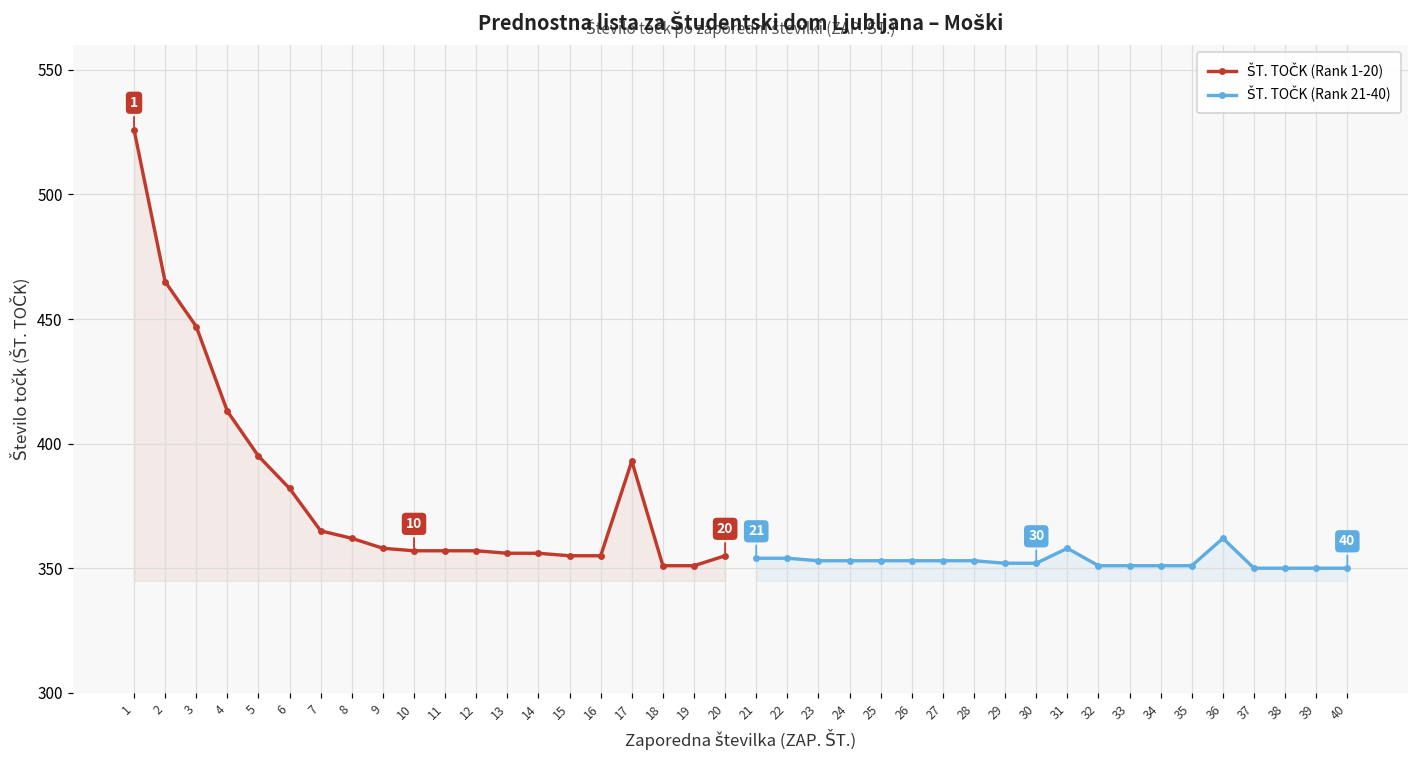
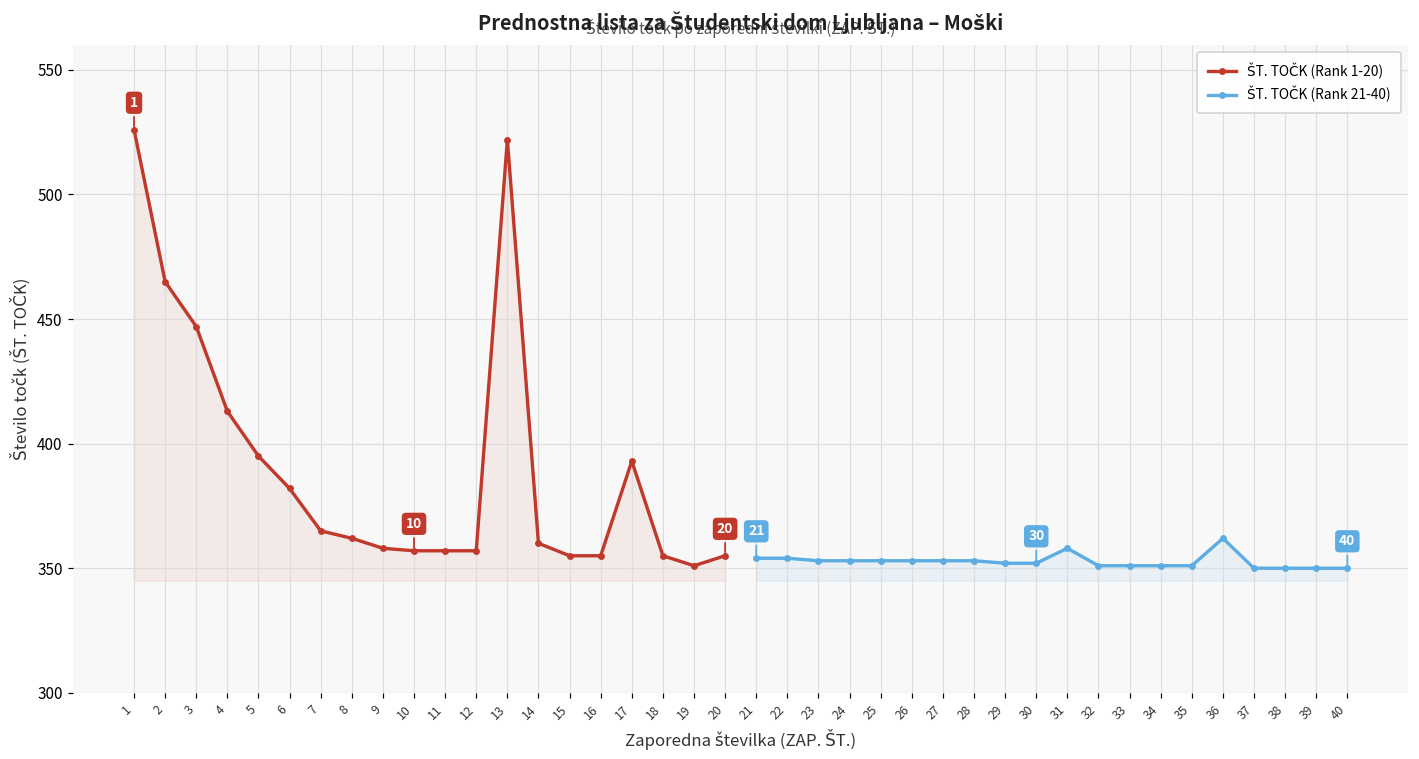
  {
    "ŠT. TOČK (Rank 1-20)": {
      "2": 465,
      "3": 447,
      "4": 413,
      "5": 395,
      "6": 382,
      "7": 365,
      "8": 362,
      "9": 358,
      "11": 357,
      "12": 357,
-     "13": 356,
-     "14": 356,
+     "13": 522,
+     "14": 360,
      "15": 355,
      "16": 355,
      "17": 393,
-     "18": 351,
+     "18": 355,
      "19": 351
    },
    "ŠT. TOČK (Rank 21-40)": {
      "22": 354,
      "23": 353,
      "24": 353,
      "25": 353,
      "26": 353,
      "27": 353,
      "28": 353,
      "29": 352,
      "31": 358,
      "32": 351,
      "33": 351,
      "34": 351,
      "35": 351,
      "36": 362,
      "37": 350,
      "38": 350,
      "39": 350
    }
  }
